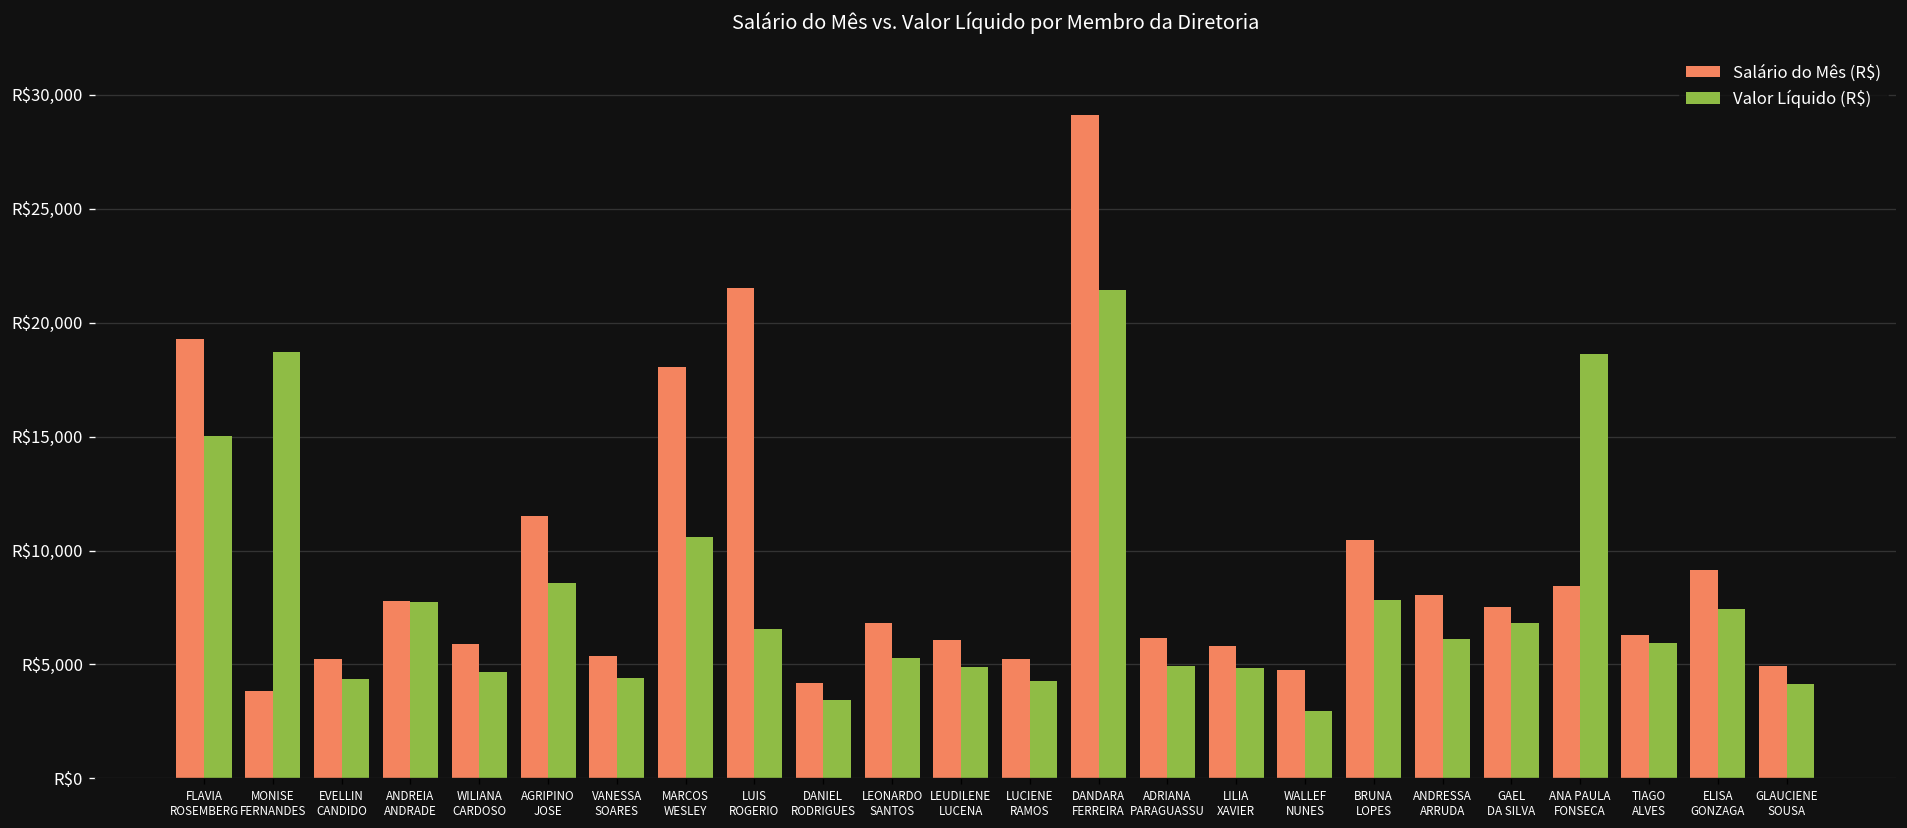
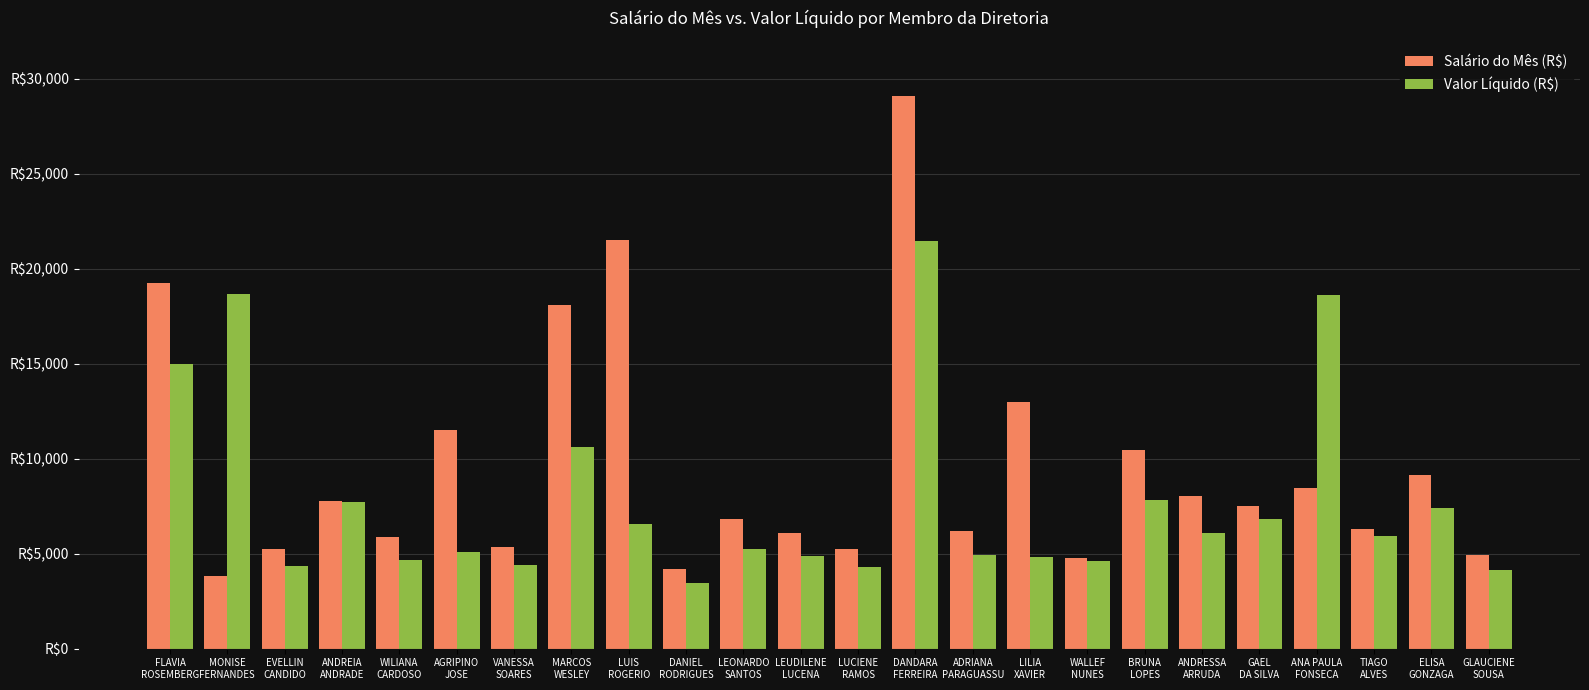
  {
    "Salário do Mês (R$)": {
      "FLAVIA ROSEMBERG": "R$19,300",
      "MONISE FERNANDES": "R$3,800",
      "EVELLIN CANDIDO": "R$5,200",
      "ANDREIA ANDRADE": "R$7,800",
      "WILIANA CARDOSO": "R$5,900",
      "AGRIPINO JOSE": "R$11,500",
      "VANESSA SOARES": "R$5,400",
      "MARCOS WESLEY": "R$18,100",
      "LUIS ROGERIO": "R$21,500",
      "DANIEL RODRIGUES": "R$4,200",
      "LEONARDO SANTOS": "R$6,800",
      "LEUDILENE LUCENA": "R$6,100",
      "LUCIENE RAMOS": "R$5,200",
      "DANDARA FERREIRA": "R$29,100",
      "ADRIANA PARAGUASSU": "R$6,200",
-     "LILIA XAVIER": "R$5,800",
+     "LILIA XAVIER": "R$13,000",
      "WALLEF NUNES": "R$4,800",
      "BRUNA LOPES": "R$10,500",
      "ANDRESSA ARRUDA": "R$8,000",
      "GAEL DA SILVA": "R$7,500",
      "ANA PAULA FONSECA": "R$8,400",
      "TIAGO ALVES": "R$6,300",
      "ELISA GONZAGA": "R$9,100",
      "GLAUCIENE SOUSA": "R$4,900"
    },
    "Valor Líquido (R$)": {
      "FLAVIA ROSEMBERG": "R$15,000",
      "MONISE FERNANDES": "R$18,700",
      "EVELLIN CANDIDO": "R$4,400",
      "ANDREIA ANDRADE": "R$7,700",
      "WILIANA CARDOSO": "R$4,700",
-     "AGRIPINO JOSE": "R$8,600",
+     "AGRIPINO JOSE": "R$5,100",
      "VANESSA SOARES": "R$4,400",
      "MARCOS WESLEY": "R$10,600",
      "LUIS ROGERIO": "R$6,600",
      "DANIEL RODRIGUES": "R$3,400",
      "LEONARDO SANTOS": "R$5,300",
      "LEUDILENE LUCENA": "R$4,900",
      "LUCIENE RAMOS": "R$4,300",
      "DANDARA FERREIRA": "R$21,400",
      "ADRIANA PARAGUASSU": "R$4,900",
      "LILIA XAVIER": "R$4,800",
-     "WALLEF NUNES": "R$2,900",
+     "WALLEF NUNES": "R$4,600",
      "BRUNA LOPES": "R$7,800",
      "ANDRESSA ARRUDA": "R$6,100",
      "GAEL DA SILVA": "R$6,800",
      "ANA PAULA FONSECA": "R$18,600",
      "TIAGO ALVES": "R$5,900",
      "ELISA GONZAGA": "R$7,400",
      "GLAUCIENE SOUSA": "R$4,100"
    }
  }
